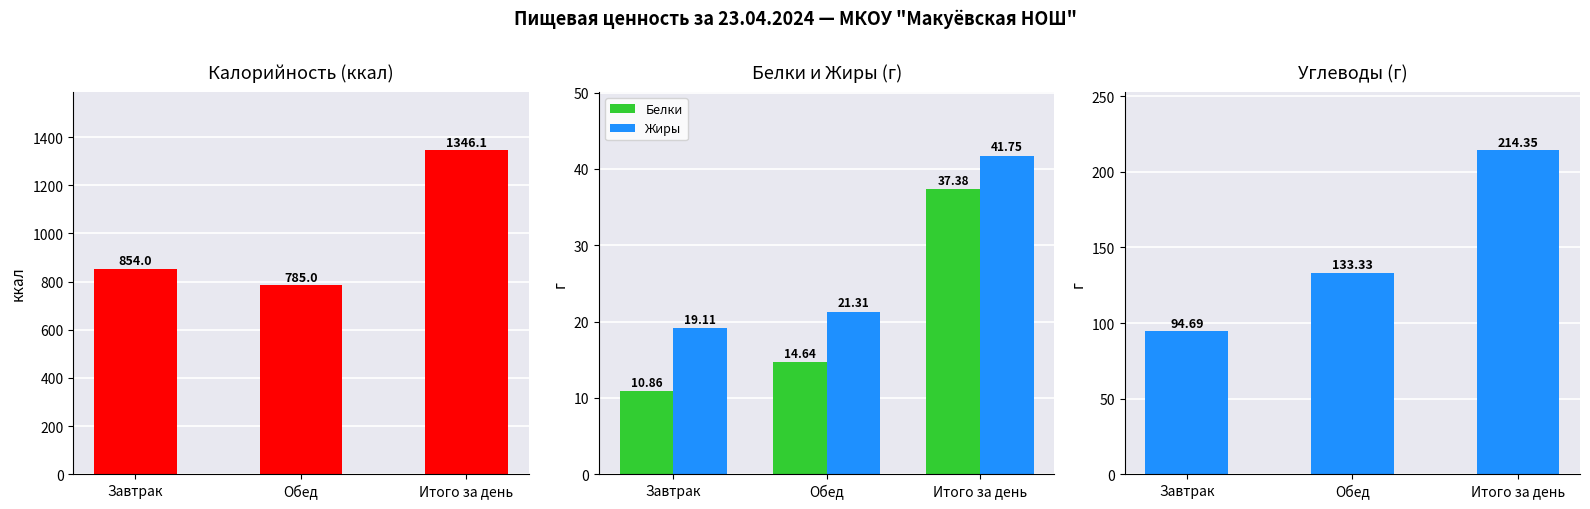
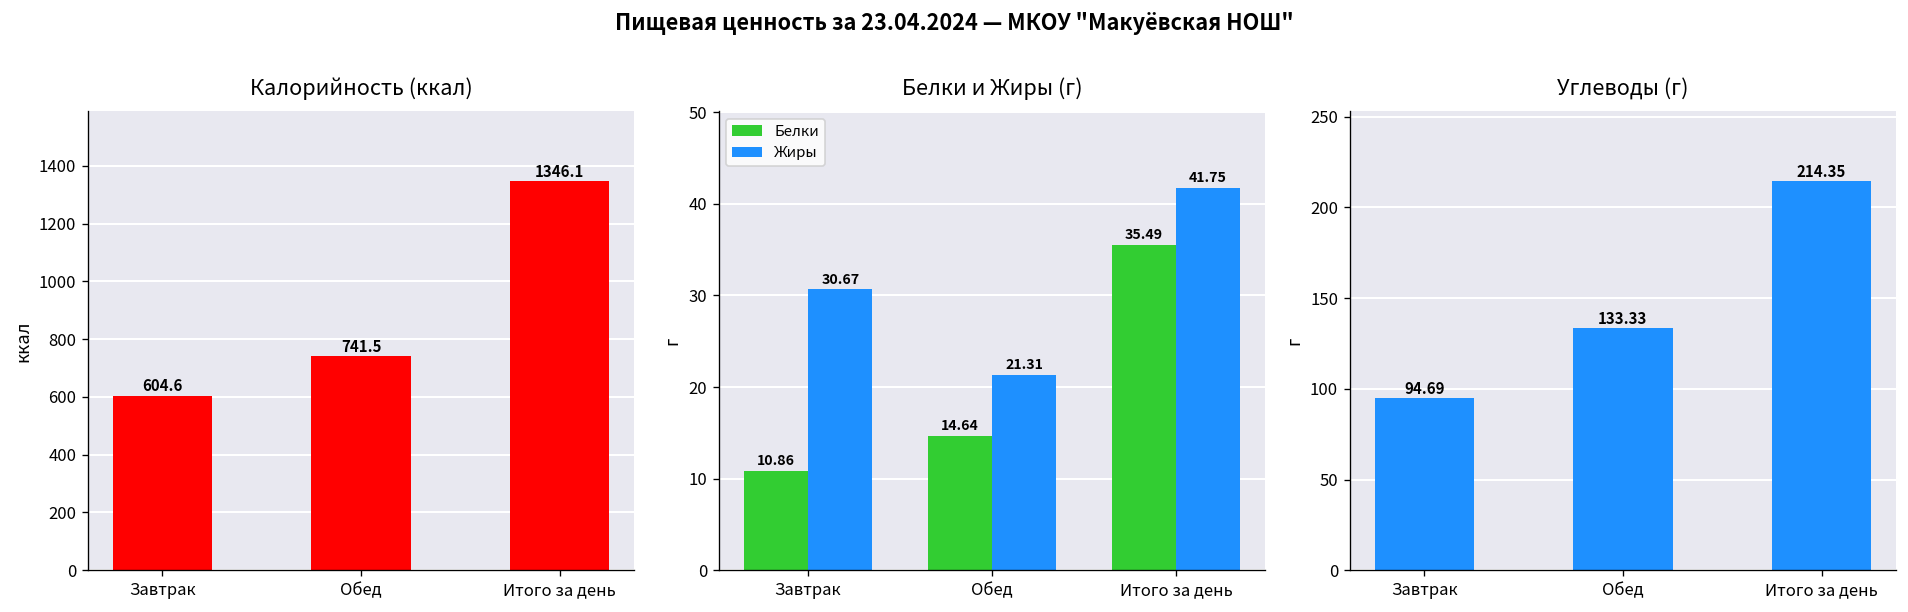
  {
    "Калорийность (ккал)": {
-     "Завтрак": 854.0,
-     "Обед": 785.0,
+     "Завтрак": 604.6,
+     "Обед": 741.5,
      "Итого за день": 1346.1
    },
    "Белки и Жиры (г)": {
      "Белки": {
        "Завтрак": 10.86,
        "Обед": 14.64,
-       "Итого за день": 37.38
+       "Итого за день": 35.49
      },
      "Жиры": {
-       "Завтрак": 19.11,
+       "Завтрак": 30.67,
        "Обед": 21.31,
        "Итого за день": 41.75
      }
    },
    "Углеводы (г)": {
      "Завтрак": 94.69,
      "Обед": 133.33,
      "Итого за день": 214.35
    }
  }
